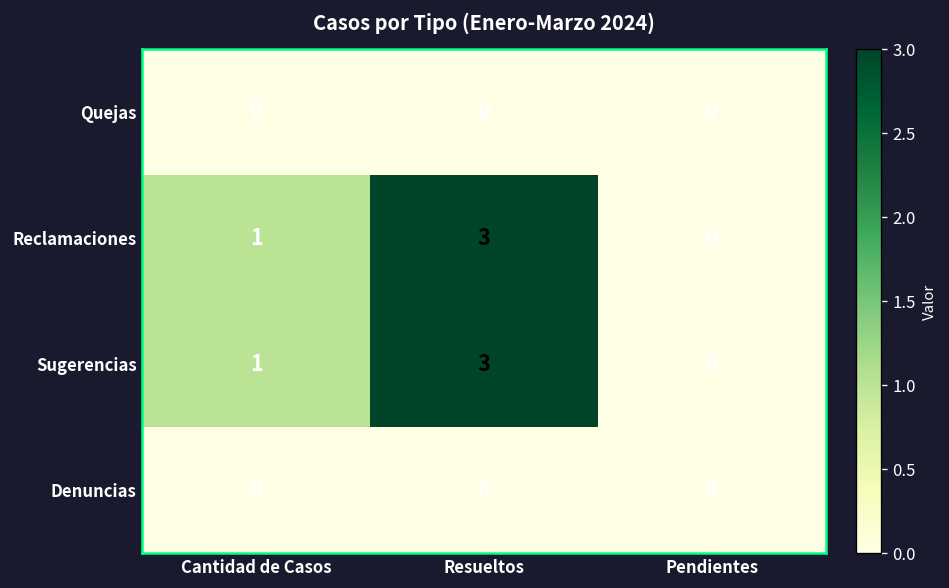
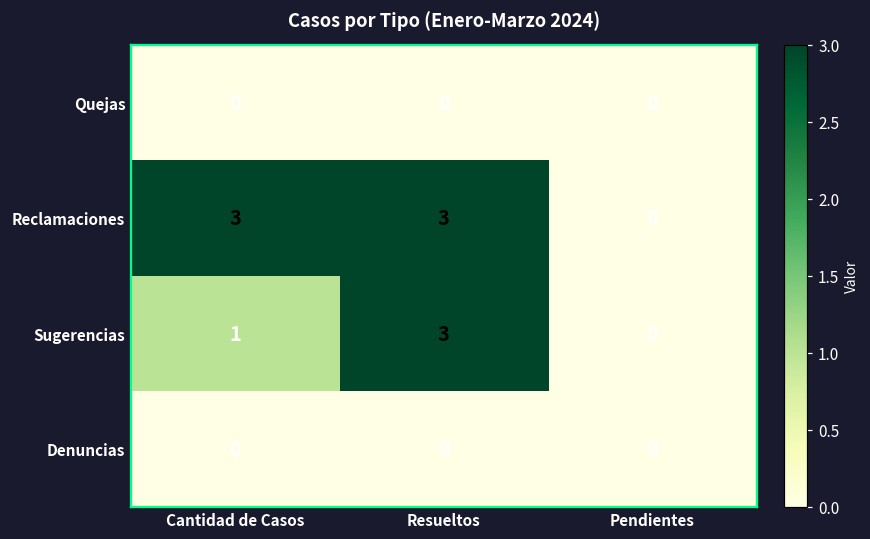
  {
    "Reclamaciones": {
-     "Cantidad de Casos": 1,
+     "Cantidad de Casos": 3,
      "Resueltos": 3
    },
    "Sugerencias": {
      "Cantidad de Casos": 1,
      "Resueltos": 3
    }
  }
